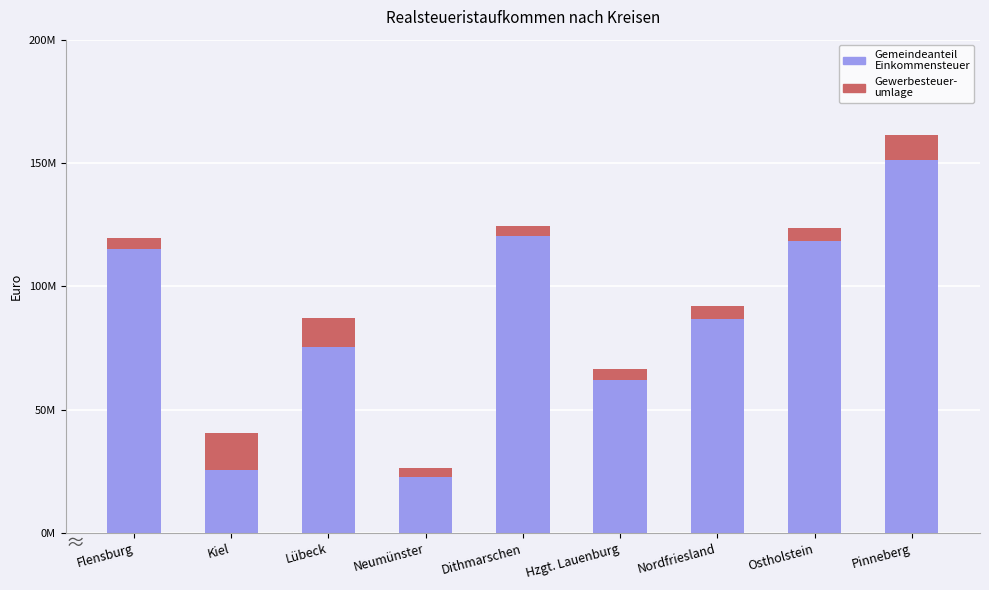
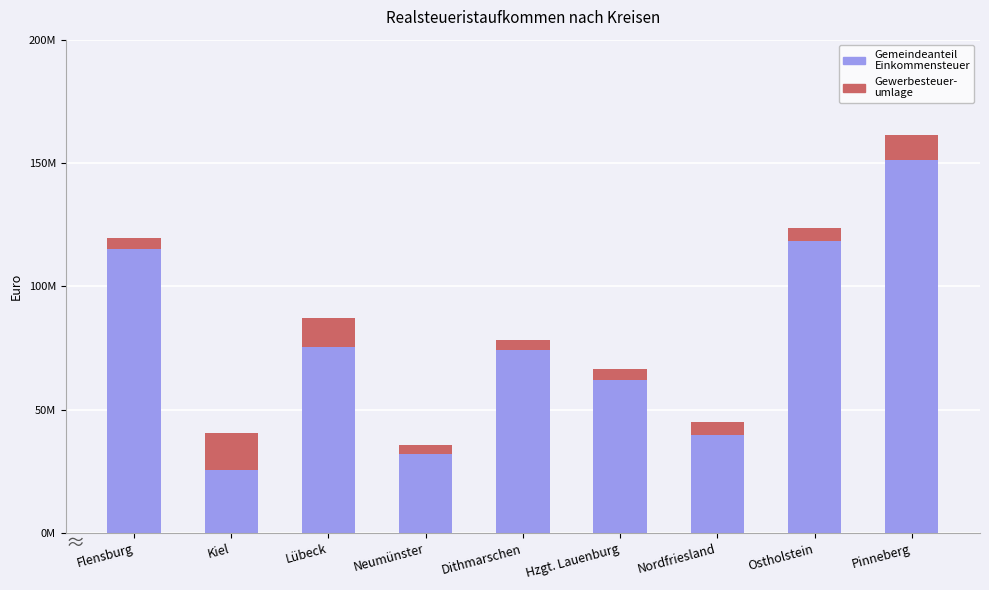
  {
    "Gemeindeanteil Einkommensteuer": {
      "Flensburg": 115000000,
      "Kiel": 26000000,
      "Lübeck": 75000000,
-     "Neumünster": 23000000,
-     "Dithmarschen": 120000000,
+     "Neumünster": 32000000,
+     "Dithmarschen": 74000000,
      "Hzgt. Lauenburg": 62000000,
-     "Nordfriesland": 87000000,
+     "Nordfriesland": 40000000,
      "Ostholstein": 118000000,
      "Pinneberg": 151000000
    }
  }
